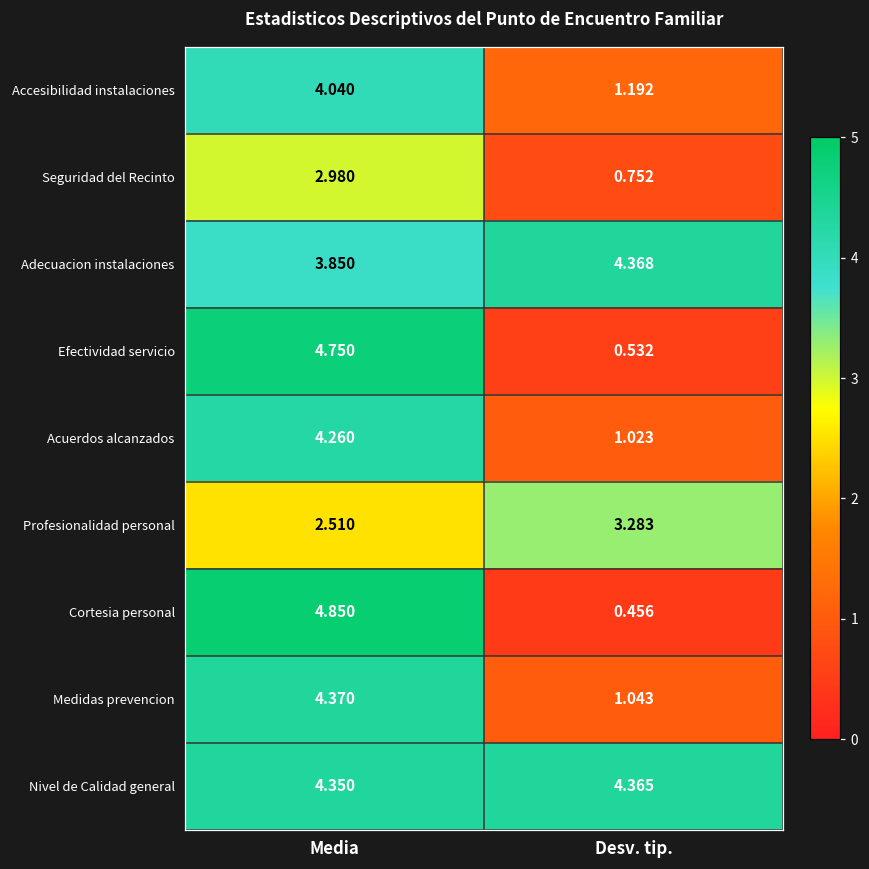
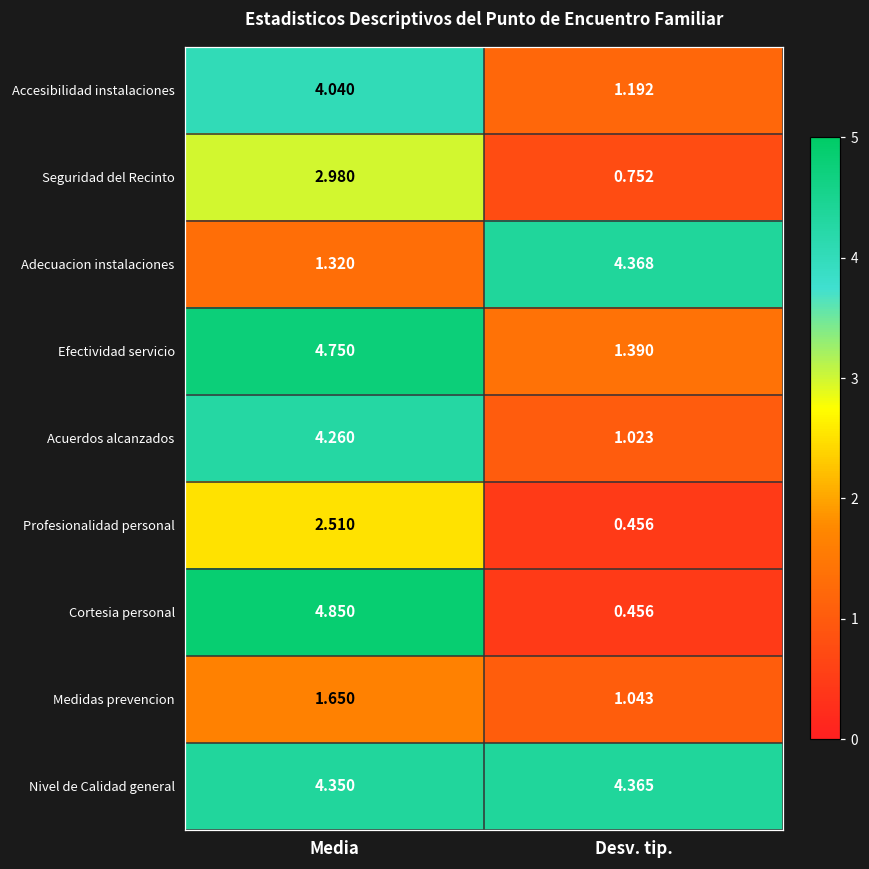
  {
    "Accesibilidad instalaciones": {
      "Media": 4.040,
      "Desv. tip.": 1.192
    },
    "Seguridad del Recinto": {
      "Media": 2.980,
      "Desv. tip.": 0.752
    },
    "Adecuacion instalaciones": {
-     "Media": 3.850,
+     "Media": 1.320,
      "Desv. tip.": 4.368
    },
    "Efectividad servicio": {
      "Media": 4.750,
-     "Desv. tip.": 0.532
+     "Desv. tip.": 1.390
    },
    "Acuerdos alcanzados": {
      "Media": 4.260,
      "Desv. tip.": 1.023
    },
    "Profesionalidad personal": {
      "Media": 2.510,
-     "Desv. tip.": 3.283
+     "Desv. tip.": 0.456
    },
    "Cortesia personal": {
      "Media": 4.850,
      "Desv. tip.": 0.456
    },
    "Medidas prevencion": {
-     "Media": 4.370,
+     "Media": 1.650,
      "Desv. tip.": 1.043
    },
    "Nivel de Calidad general": {
      "Media": 4.350,
      "Desv. tip.": 4.365
    }
  }
